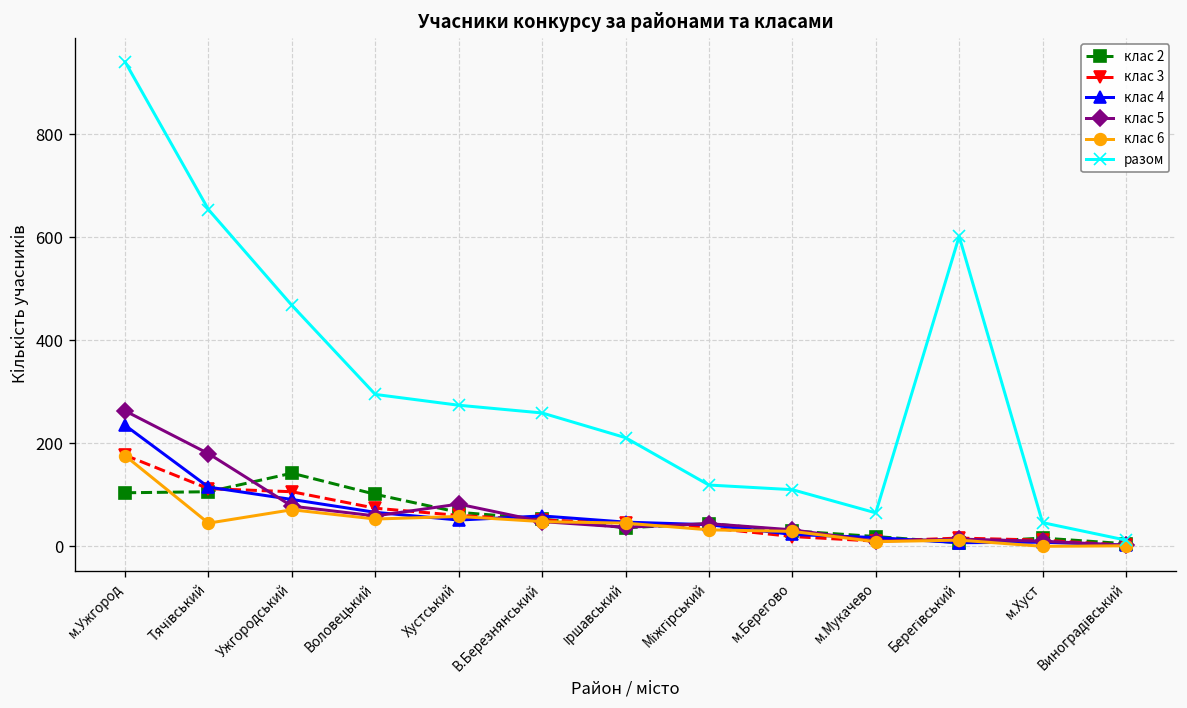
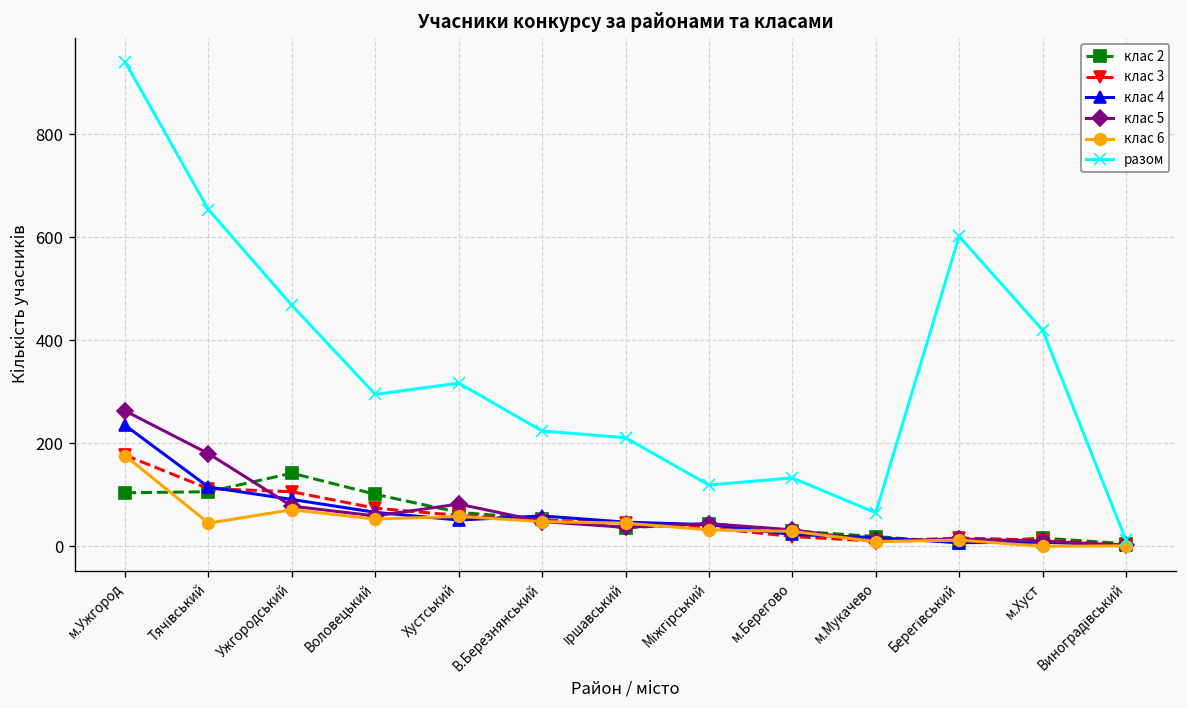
  {
    "клас 2": {
      "м.Ужгород": 100,
      "Тячівський": 110,
      "Ужгородський": 140,
      "Воловецький": 100,
      "Хустський": 70
    },
    "клас 3": {
      "Ужгородський": 110,
      "Воловецький": 70
    },
    "клас 4": {
      "м.Ужгород": 240,
      "Ужгородський": 90,
      "Воловецький": 70,
      "Хустський": 50,
      "В.Березнянський": 60
    },
    "клас 5": {
      "м.Ужгород": 260,
      "Тячівський": 180,
      "Ужгородський": 80,
      "Воловецький": 60,
      "Хустський": 80
    },
    "клас 6": {
      "Тячівський": 50,
      "Ужгородський": 70,
      "Воловецький": 50,
      "м.Хуст": 0
    },
    "разом": {
      "м.Ужгород": 940,
      "Тячівський": 650,
      "Ужгородський": 470,
      "Воловецький": 300,
-     "Хустський": 270,
-     "В.Березнянський": 260,
+     "Хустський": 320,
+     "В.Березнянський": 220,
      "Іршавський": 210,
      "Міжгірський": 120,
-     "м.Берегово": 110,
+     "м.Берегово": 130,
      "м.Мукачево": 70,
      "Берегівський": 600,
-     "м.Хуст": 50,
+     "м.Хуст": 420,
      "Виноградівський": 10
    }
  }
